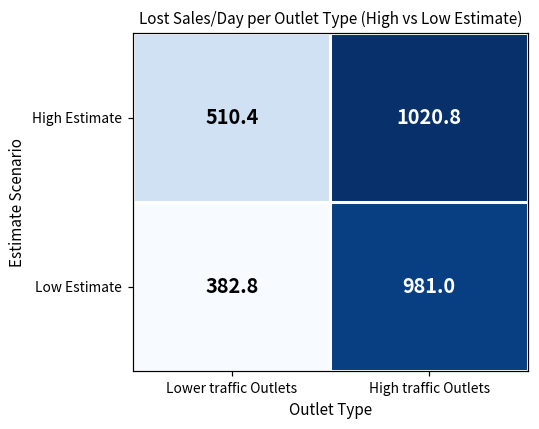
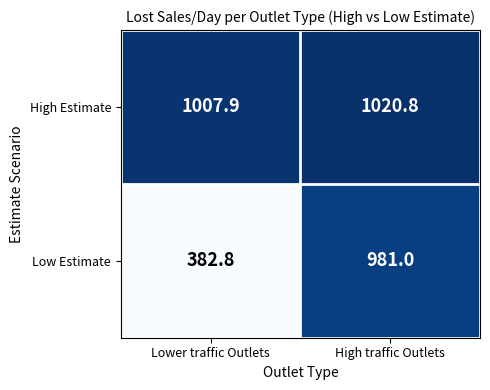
  {
    "High Estimate": {
-     "Lower traffic Outlets": 510.4,
+     "Lower traffic Outlets": 1007.9,
      "High traffic Outlets": 1020.8
    },
    "Low Estimate": {
      "Lower traffic Outlets": 382.8,
      "High traffic Outlets": 981.0
    }
  }
